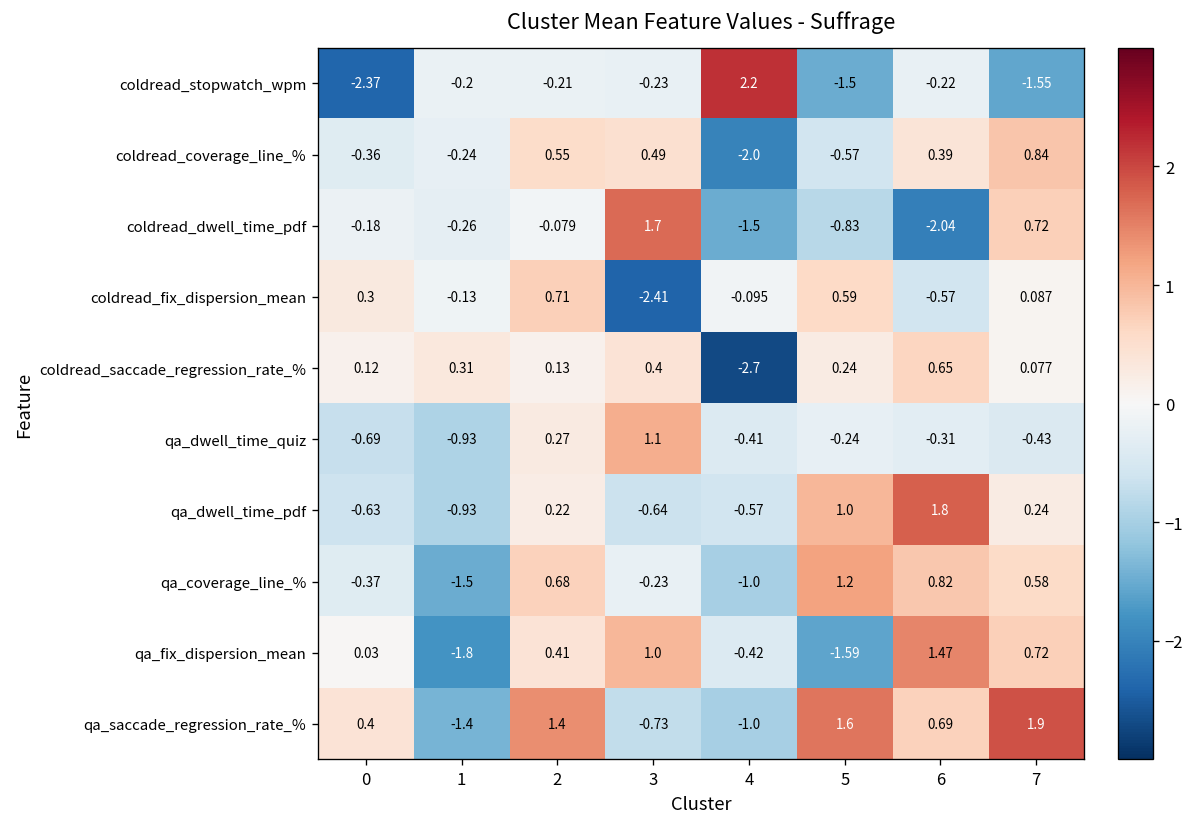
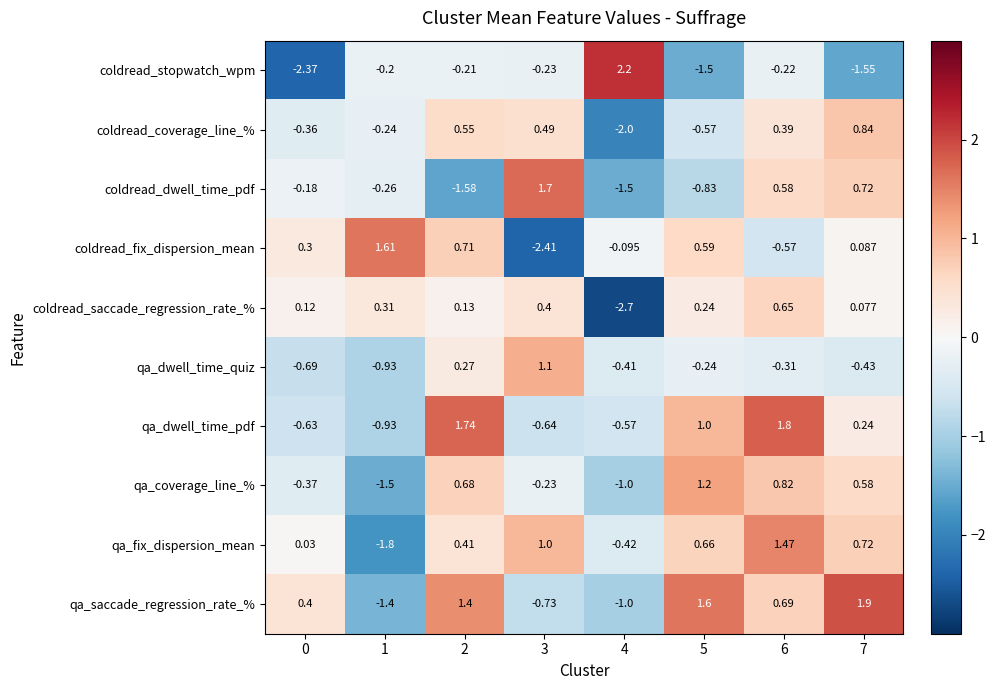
  {
    "coldread_stopwatch_wpm": {
      "0": -2.37,
      "1": -0.2,
      "2": -0.21,
      "3": -0.23,
      "4": 2.2,
      "5": -1.5,
      "6": -0.22,
      "7": -1.55
    },
    "coldread_coverage_line_%": {
      "0": -0.36,
      "1": -0.24,
      "2": 0.55,
      "3": 0.49,
      "4": -2.0,
      "5": -0.57,
      "6": 0.39,
      "7": 0.84
    },
    "coldread_dwell_time_pdf": {
      "0": -0.18,
      "1": -0.26,
-     "2": -0.079,
+     "2": -1.58,
      "3": 1.7,
      "4": -1.5,
      "5": -0.83,
-     "6": -2.04,
+     "6": 0.58,
      "7": 0.72
    },
    "coldread_fix_dispersion_mean": {
      "0": 0.3,
-     "1": -0.13,
+     "1": 1.61,
      "2": 0.71,
      "3": -2.41,
      "4": -0.095,
      "5": 0.59,
      "6": -0.57,
      "7": 0.087
    },
    "coldread_saccade_regression_rate_%": {
      "0": 0.12,
      "1": 0.31,
      "2": 0.13,
      "3": 0.4,
      "4": -2.7,
      "5": 0.24,
      "6": 0.65,
      "7": 0.077
    },
    "qa_dwell_time_quiz": {
      "0": -0.69,
      "1": -0.93,
      "2": 0.27,
      "3": 1.1,
      "4": -0.41,
      "5": -0.24,
      "6": -0.31,
      "7": -0.43
    },
    "qa_dwell_time_pdf": {
      "0": -0.63,
      "1": -0.93,
-     "2": 0.22,
+     "2": 1.74,
      "3": -0.64,
      "4": -0.57,
      "5": 1.0,
      "6": 1.8,
      "7": 0.24
    },
    "qa_coverage_line_%": {
      "0": -0.37,
      "1": -1.5,
      "2": 0.68,
      "3": -0.23,
      "4": -1.0,
      "5": 1.2,
      "6": 0.82,
      "7": 0.58
    },
    "qa_fix_dispersion_mean": {
      "0": 0.03,
      "1": -1.8,
      "2": 0.41,
      "3": 1.0,
      "4": -0.42,
-     "5": -1.59,
+     "5": 0.66,
      "6": 1.47,
      "7": 0.72
    },
    "qa_saccade_regression_rate_%": {
      "0": 0.4,
      "1": -1.4,
      "2": 1.4,
      "3": -0.73,
      "4": -1.0,
      "5": 1.6,
      "6": 0.69,
      "7": 1.9
    }
  }
